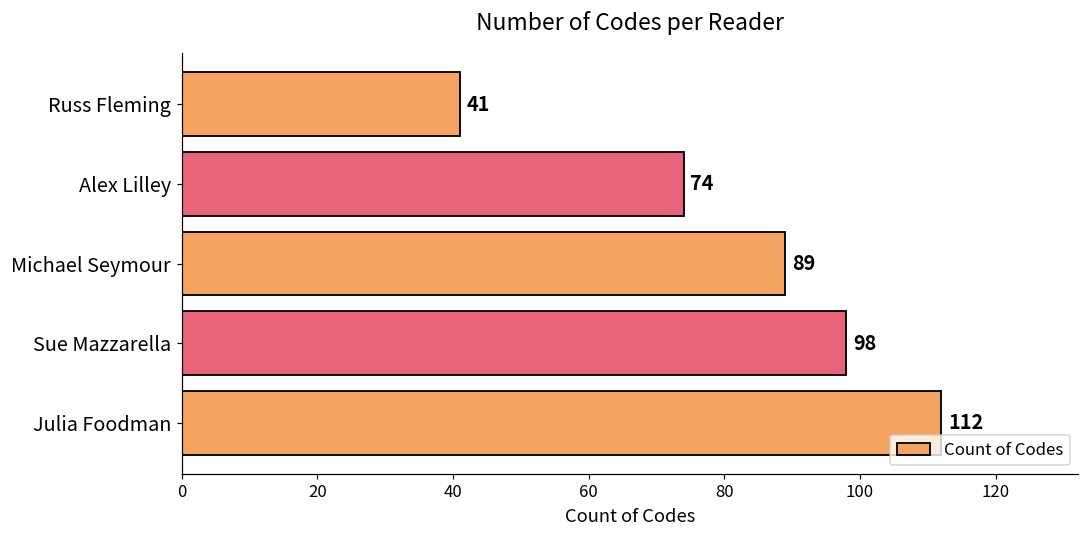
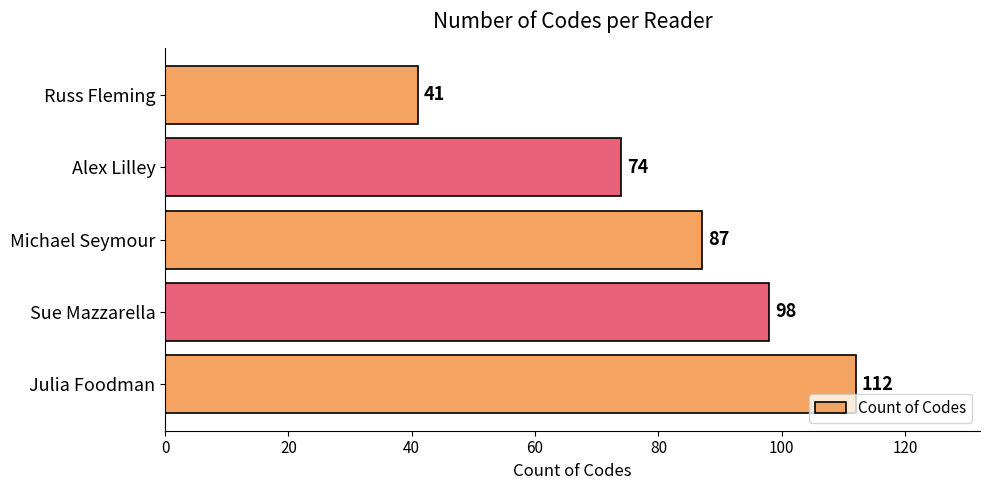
  {
    "Russ Fleming": 41,
    "Alex Lilley": 74,
-   "Michael Seymour": 89,
+   "Michael Seymour": 87,
    "Sue Mazzarella": 98,
    "Julia Foodman": 112
  }
